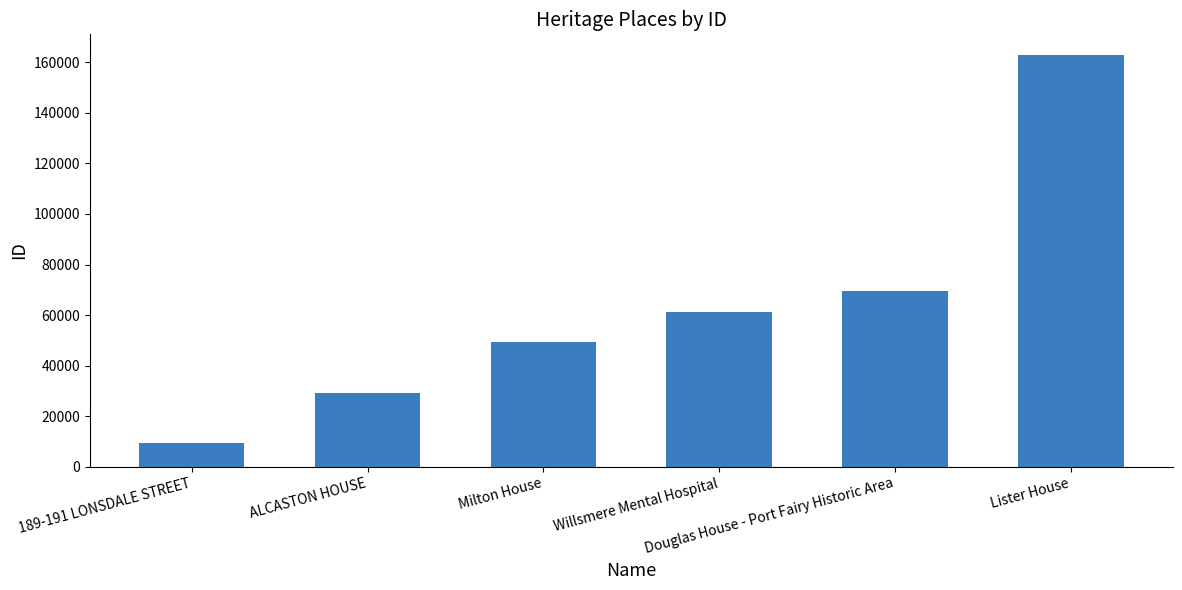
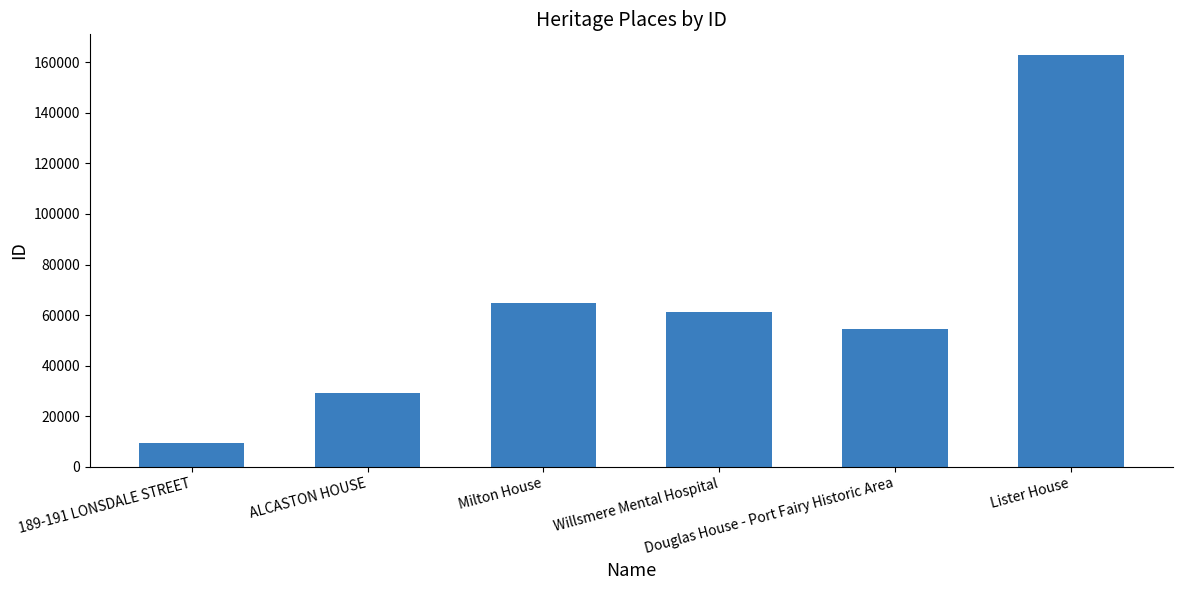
  {
    "189-191 LONSDALE STREET": 9000,
    "ALCASTON HOUSE": 29000,
-   "Milton House": 49000,
+   "Milton House": 65000,
    "Willsmere Mental Hospital": 61000,
-   "Douglas House - Port Fairy Historic Area": 69000,
+   "Douglas House - Port Fairy Historic Area": 54000,
    "Lister House": 163000
  }
